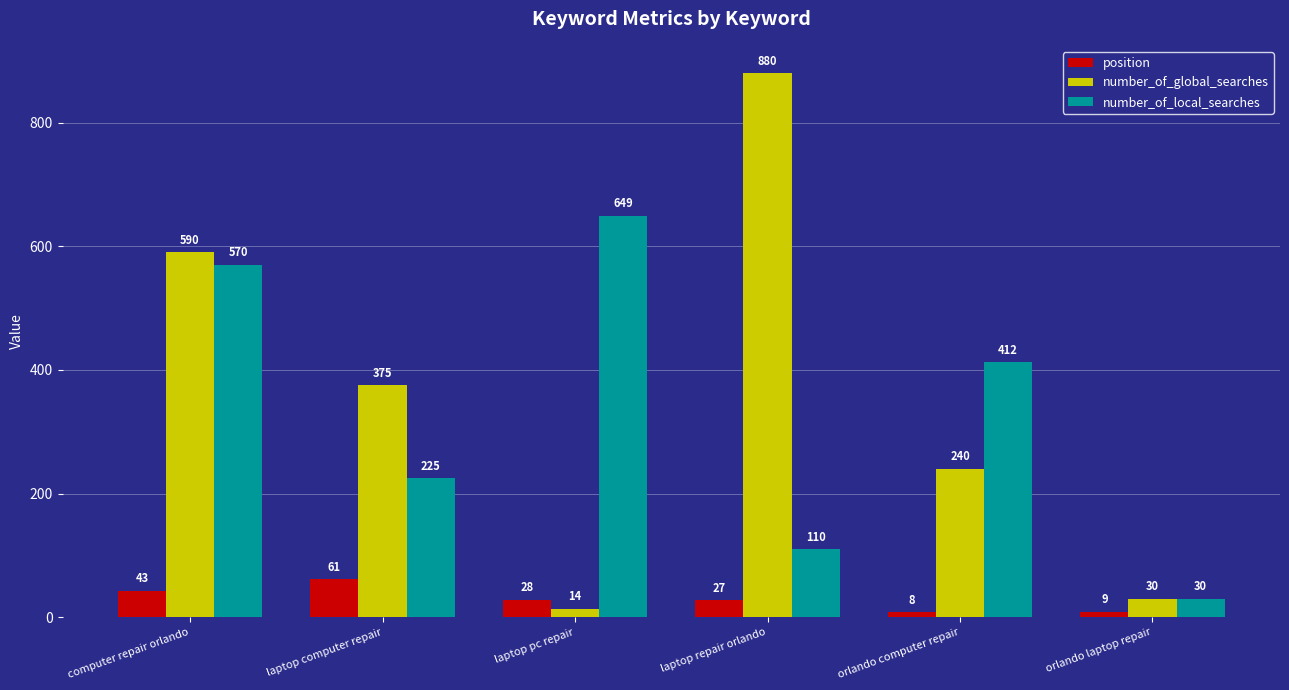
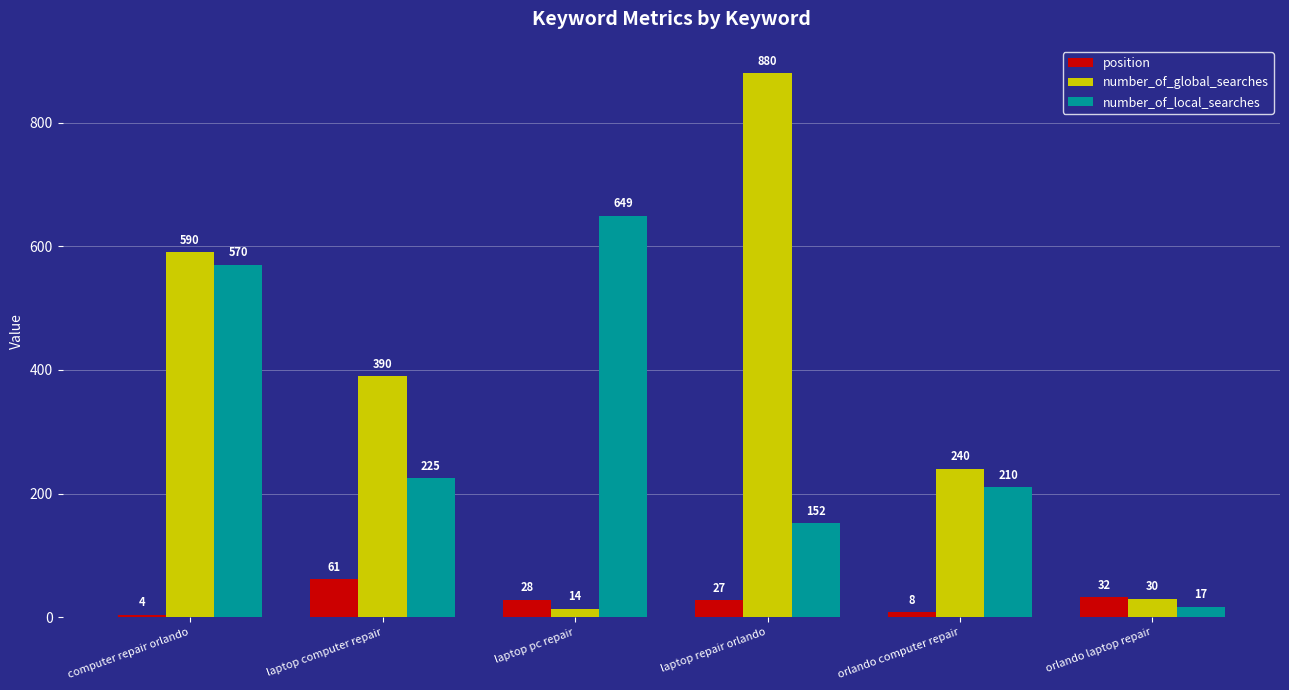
  {
    "position": {
-     "computer repair orlando": 43,
+     "computer repair orlando": 4,
      "laptop computer repair": 61,
      "laptop pc repair": 28,
      "laptop repair orlando": 27,
      "orlando computer repair": 8,
-     "orlando laptop repair": 9
+     "orlando laptop repair": 32
    },
    "number_of_global_searches": {
      "computer repair orlando": 590,
-     "laptop computer repair": 375,
+     "laptop computer repair": 390,
      "laptop pc repair": 14,
      "laptop repair orlando": 880,
      "orlando computer repair": 240,
      "orlando laptop repair": 30
    },
    "number_of_local_searches": {
      "computer repair orlando": 570,
      "laptop computer repair": 225,
      "laptop pc repair": 649,
-     "laptop repair orlando": 110,
-     "orlando computer repair": 412,
-     "orlando laptop repair": 30
+     "laptop repair orlando": 152,
+     "orlando computer repair": 210,
+     "orlando laptop repair": 17
    }
  }
